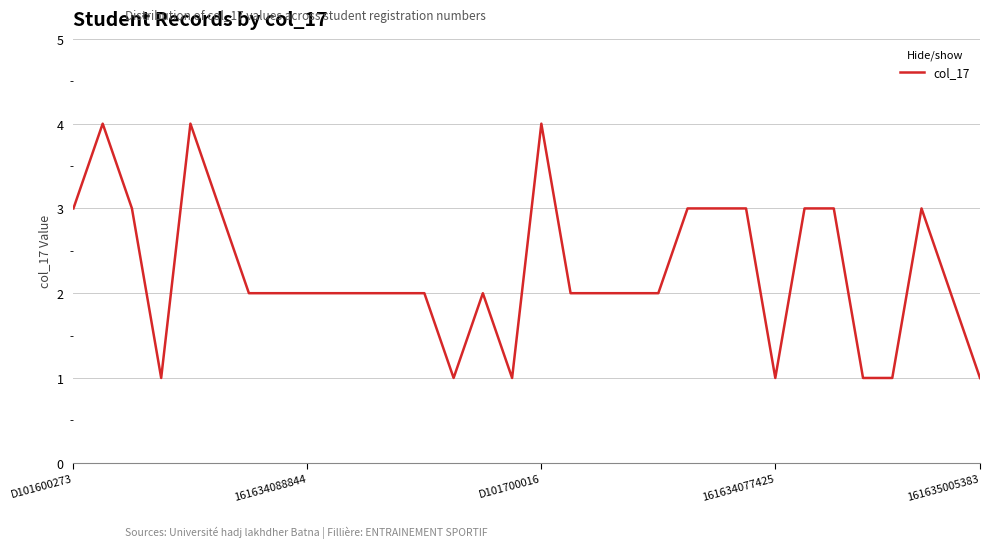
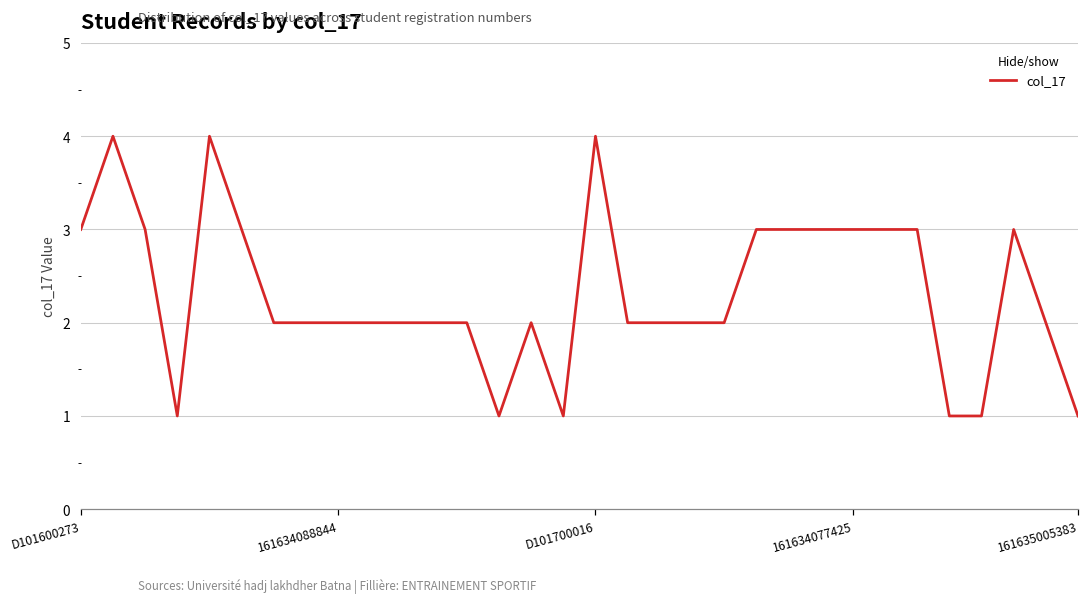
  {
    "D101600273": 3,
    "161634088844": 2,
    "D101700016": 4,
-   "161634077425": 1,
+   "161634077425": 3,
    "161635005383": 1
  }
